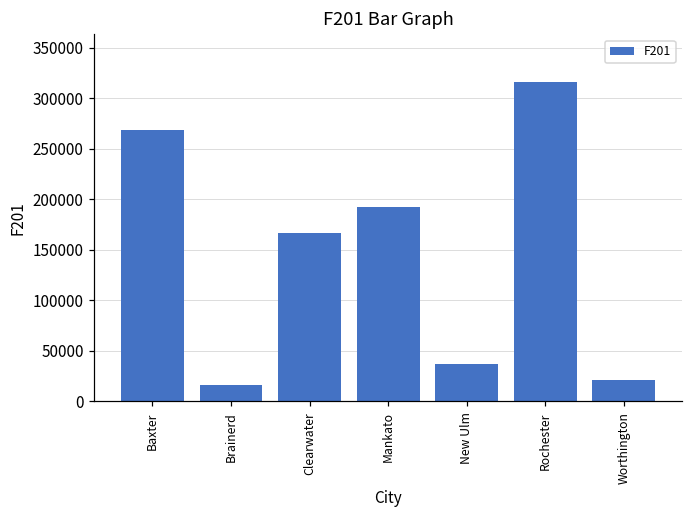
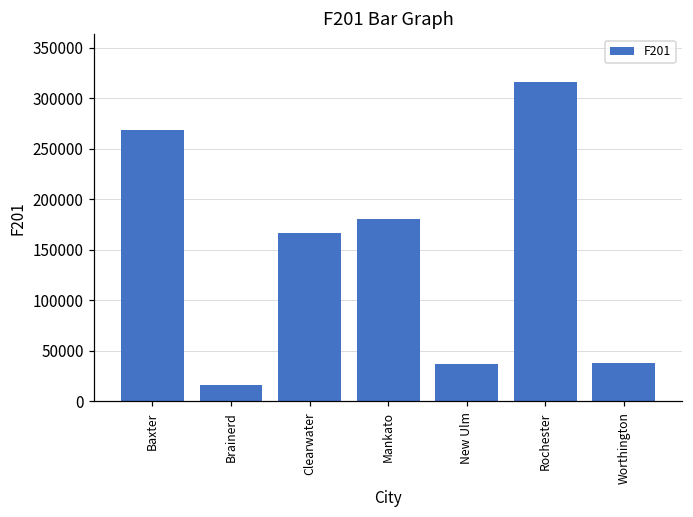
  {
    "Baxter": 270000,
    "Brainerd": 20000,
    "Clearwater": 170000,
-   "Mankato": 190000,
+   "Mankato": 180000,
    "New Ulm": 40000,
    "Rochester": 320000,
-   "Worthington": 20000
+   "Worthington": 40000
  }
